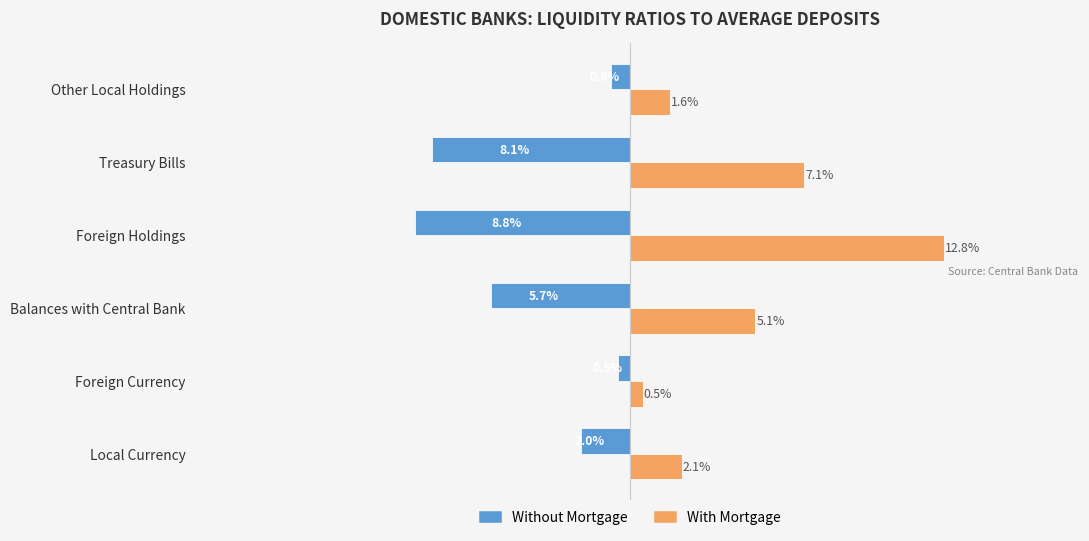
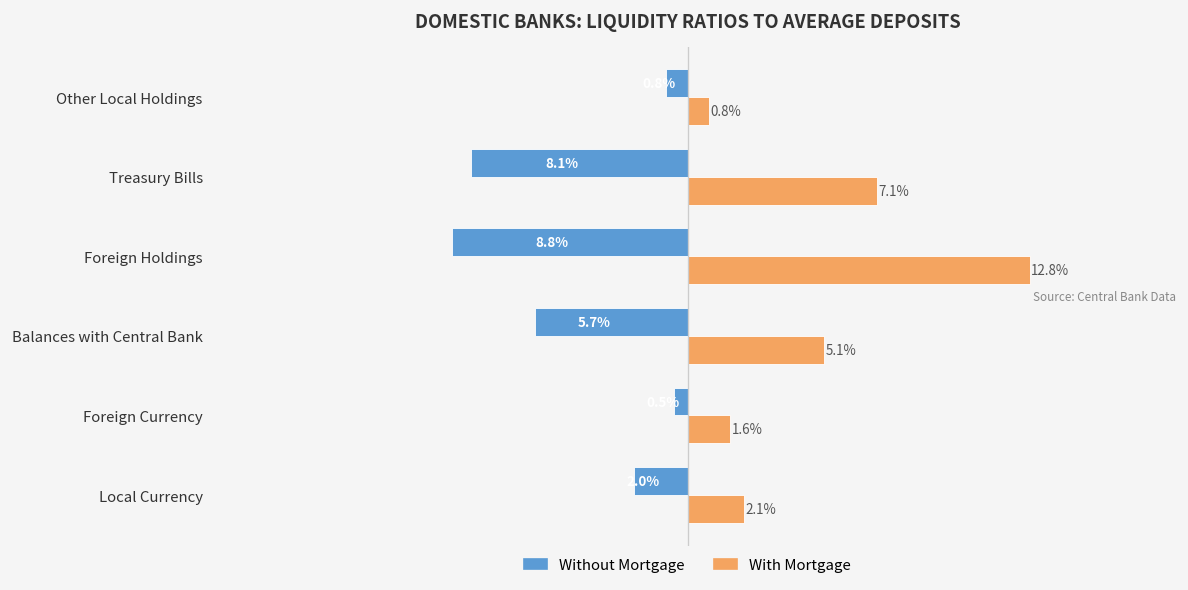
  {
    "With Mortgage": {
-     "Other Local Holdings": "1.6%",
+     "Other Local Holdings": "0.8%",
      "Treasury Bills": "7.1%",
      "Foreign Holdings": "12.8%",
      "Balances with Central Bank": "5.1%",
-     "Foreign Currency": "0.5%",
+     "Foreign Currency": "1.6%",
      "Local Currency": "2.1%"
    }
  }
